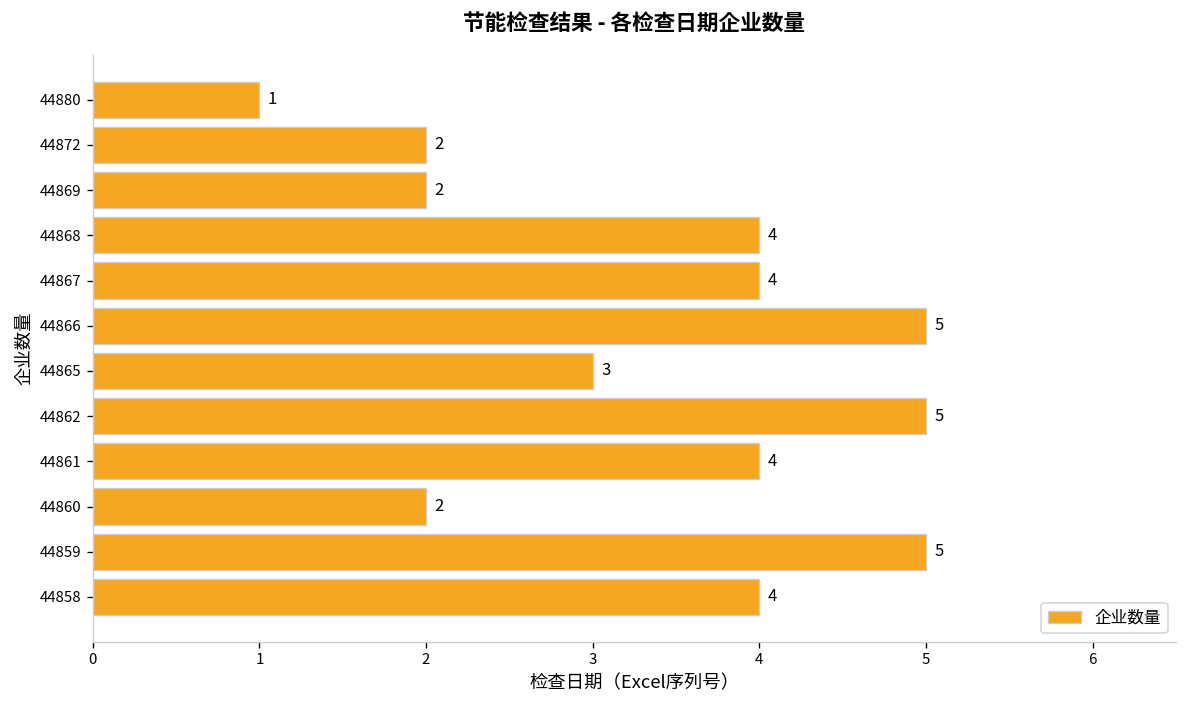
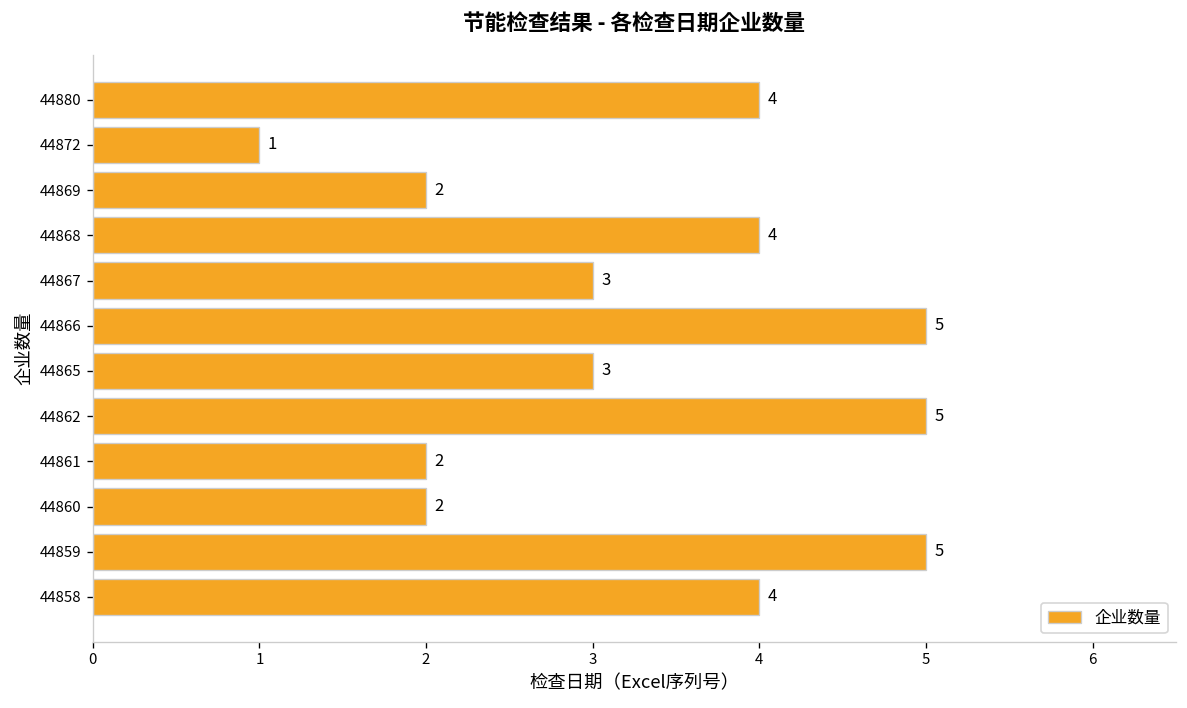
  {
-   "44880": 1,
-   "44872": 2,
+   "44880": 4,
+   "44872": 1,
    "44869": 2,
    "44868": 4,
-   "44867": 4,
+   "44867": 3,
    "44866": 5,
    "44865": 3,
    "44862": 5,
-   "44861": 4,
+   "44861": 2,
    "44860": 2,
    "44859": 5,
    "44858": 4
  }
